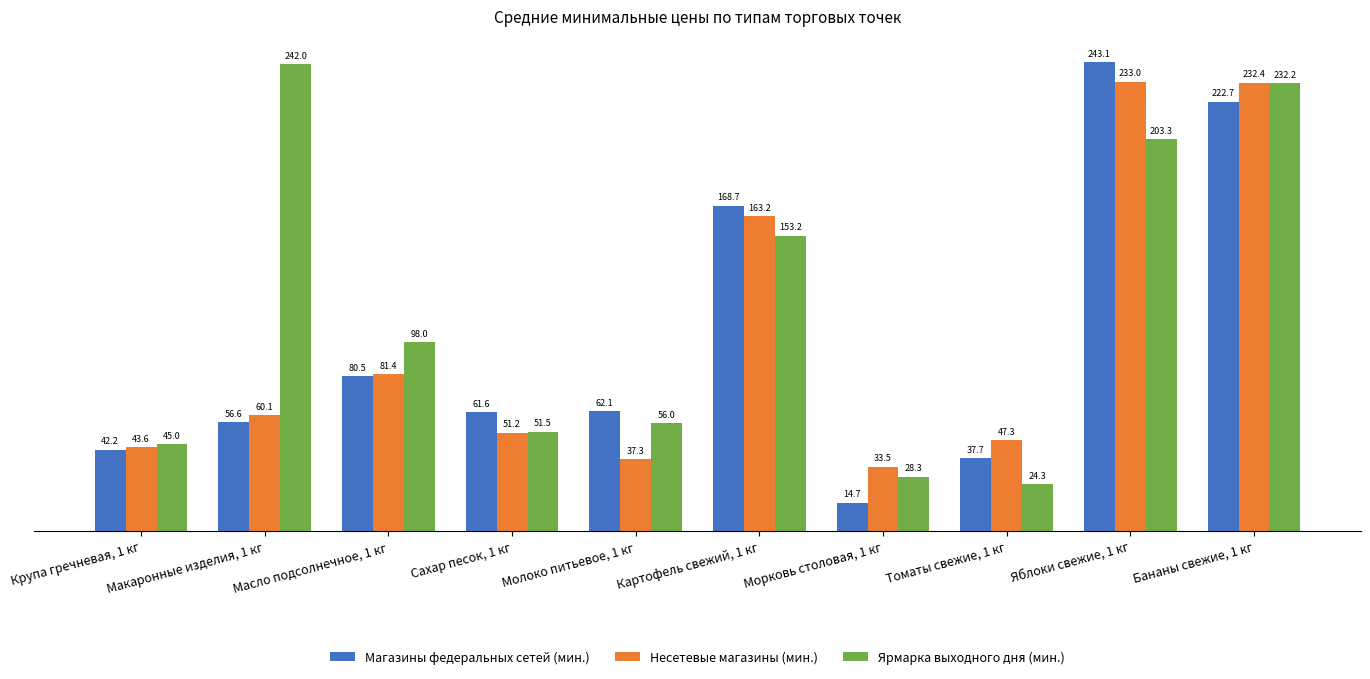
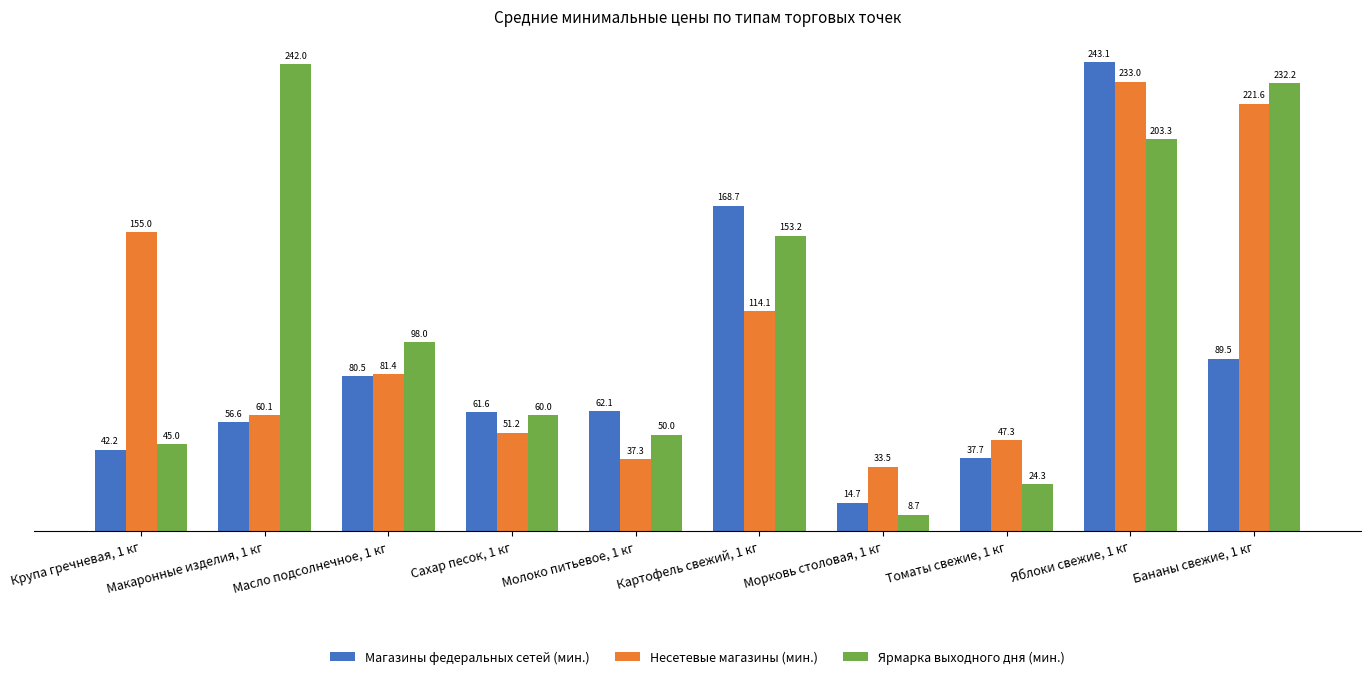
  {
    "Магазины федеральных сетей (мин.)": {
      "Крупа гречневая, 1 кг": 42.2,
      "Макаронные изделия, 1 кг": 56.6,
      "Масло подсолнечное, 1 кг": 80.5,
      "Сахар песок, 1 кг": 61.6,
      "Молоко питьевое, 1 кг": 62.1,
      "Картофель свежий, 1 кг": 168.7,
      "Морковь столовая, 1 кг": 14.7,
      "Томаты свежие, 1 кг": 37.7,
      "Яблоки свежие, 1 кг": 243.1,
-     "Бананы свежие, 1 кг": 222.7
+     "Бананы свежие, 1 кг": 89.5
    },
    "Несетевые магазины (мин.)": {
-     "Крупа гречневая, 1 кг": 43.6,
+     "Крупа гречневая, 1 кг": 155.0,
      "Макаронные изделия, 1 кг": 60.1,
      "Масло подсолнечное, 1 кг": 81.4,
      "Сахар песок, 1 кг": 51.2,
      "Молоко питьевое, 1 кг": 37.3,
-     "Картофель свежий, 1 кг": 163.2,
+     "Картофель свежий, 1 кг": 114.1,
      "Морковь столовая, 1 кг": 33.5,
      "Томаты свежие, 1 кг": 47.3,
      "Яблоки свежие, 1 кг": 233.0,
-     "Бананы свежие, 1 кг": 232.4
+     "Бананы свежие, 1 кг": 221.6
    },
    "Ярмарка выходного дня (мин.)": {
      "Крупа гречневая, 1 кг": 45.0,
      "Макаронные изделия, 1 кг": 242.0,
      "Масло подсолнечное, 1 кг": 98.0,
-     "Сахар песок, 1 кг": 51.5,
-     "Молоко питьевое, 1 кг": 56.0,
+     "Сахар песок, 1 кг": 60.0,
+     "Молоко питьевое, 1 кг": 50.0,
      "Картофель свежий, 1 кг": 153.2,
-     "Морковь столовая, 1 кг": 28.3,
+     "Морковь столовая, 1 кг": 8.7,
      "Томаты свежие, 1 кг": 24.3,
      "Яблоки свежие, 1 кг": 203.3,
      "Бананы свежие, 1 кг": 232.2
    }
  }
